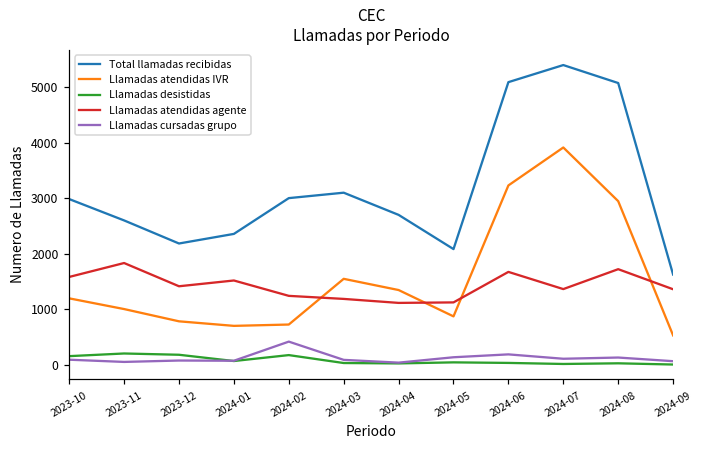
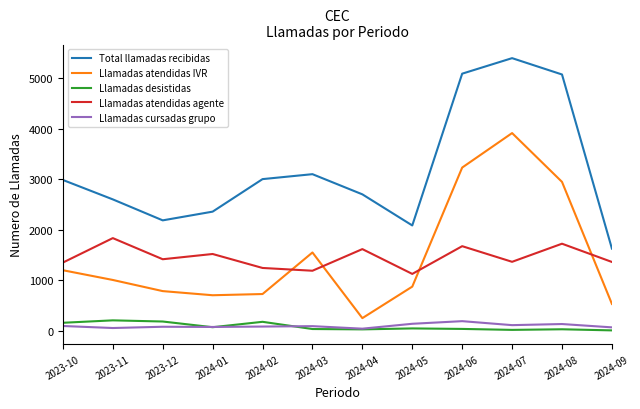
  {
    "Total llamadas recibidas": {
      "2023-10": 3000,
      "2023-11": 2600,
      "2023-12": 2200,
      "2024-01": 2400,
      "2024-02": 3000,
      "2024-03": 3100,
      "2024-04": 2700,
      "2024-05": 2100,
      "2024-06": 5100,
      "2024-07": 5400,
      "2024-08": 5100,
      "2024-09": 1600
    },
    "Llamadas atendidas IVR": {
      "2023-10": 1200,
      "2023-11": 1000,
      "2023-12": 800,
      "2024-01": 700,
      "2024-02": 700,
      "2024-03": 1500,
-     "2024-04": 1300,
+     "2024-04": 200,
      "2024-05": 900,
      "2024-06": 3200,
      "2024-07": 3900,
      "2024-08": 2900,
      "2024-09": 500
    },
    "Llamadas desistidas": {
      "2023-10": 200,
      "2023-11": 200,
      "2023-12": 200,
      "2024-02": 200,
      "2024-03": 0,
      "2024-05": 0,
      "2024-06": 0,
      "2024-07": 0,
      "2024-08": 0,
      "2024-09": 0
    },
    "Llamadas atendidas agente": {
-     "2023-10": 1600,
+     "2023-10": 1300,
      "2023-11": 1800,
      "2023-12": 1400,
      "2024-01": 1500,
      "2024-02": 1200,
      "2024-03": 1200,
-     "2024-04": 1100,
+     "2024-04": 1600,
      "2024-05": 1100,
      "2024-06": 1700,
      "2024-07": 1400,
      "2024-08": 1700,
      "2024-09": 1400
    },
    "Llamadas cursadas grupo": {
      "2023-10": 100,
      "2023-11": 100,
      "2023-12": 100,
-     "2024-02": 400,
+     "2024-02": 100,
      "2024-03": 100,
      "2024-05": 100,
      "2024-06": 200,
      "2024-07": 100,
      "2024-08": 100,
      "2024-09": 100
    }
  }
